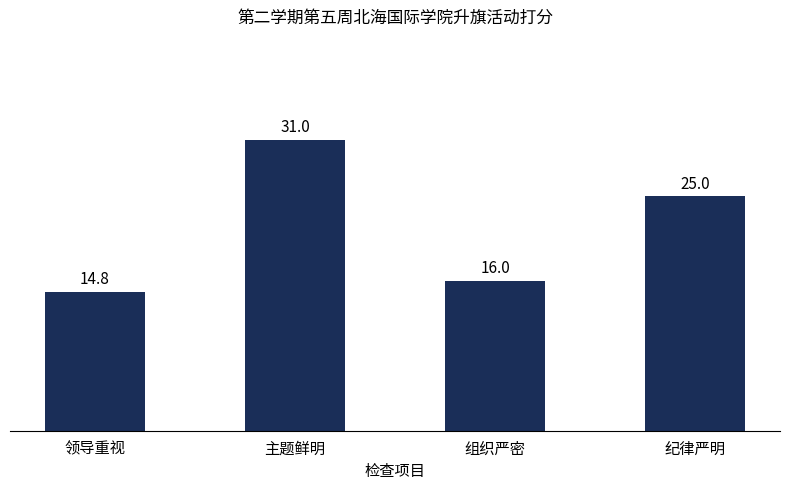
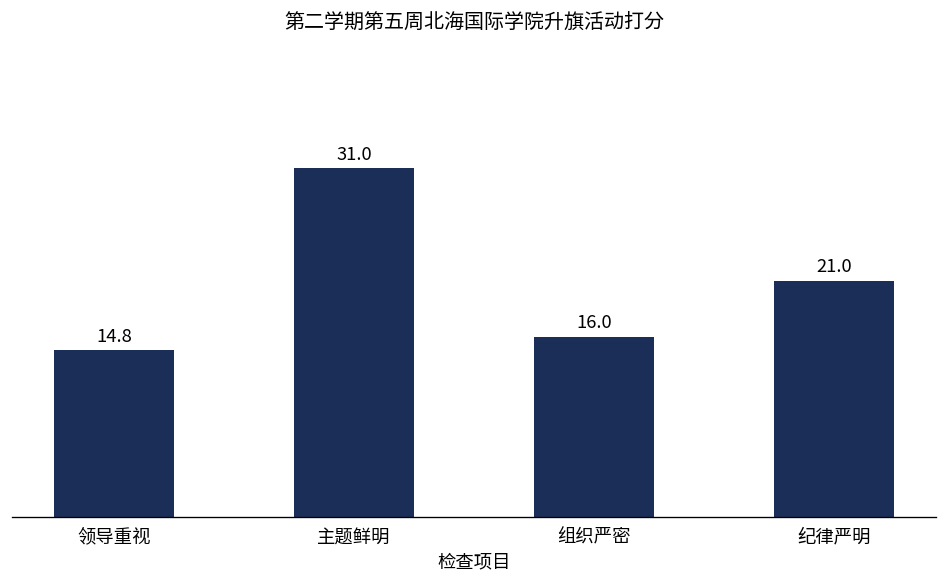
  {
    "领导重视": 14.8,
    "主题鲜明": 31.0,
    "组织严密": 16.0,
-   "纪律严明": 25.0
+   "纪律严明": 21.0
  }
